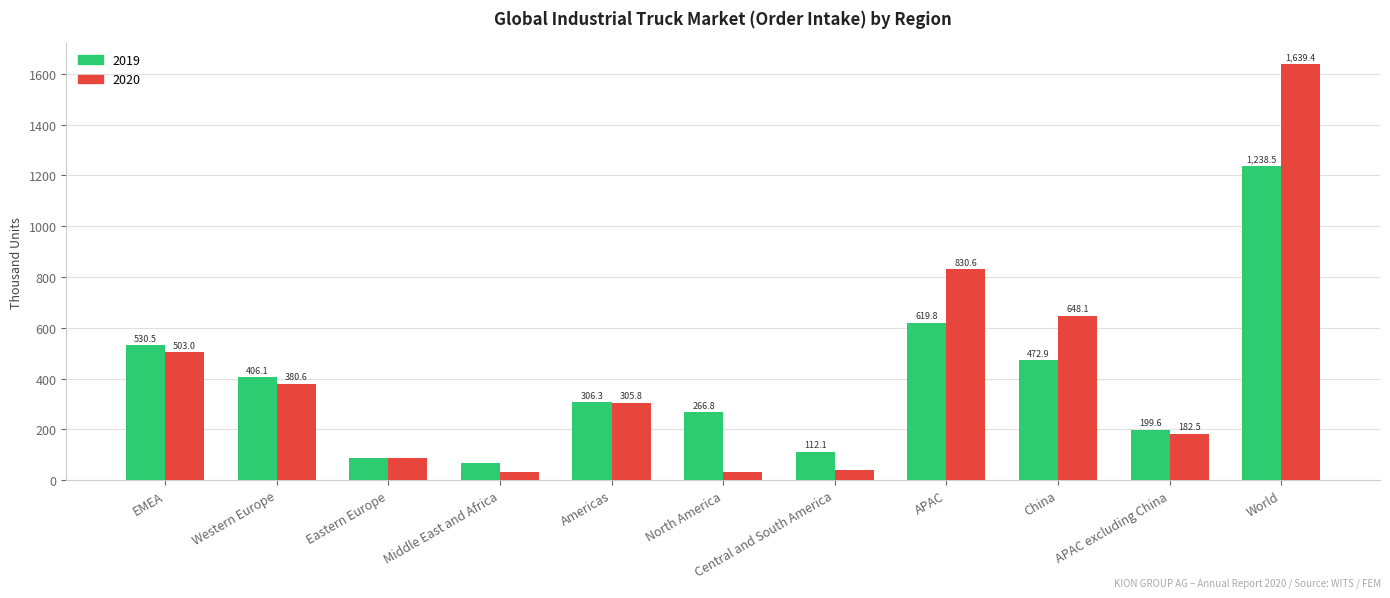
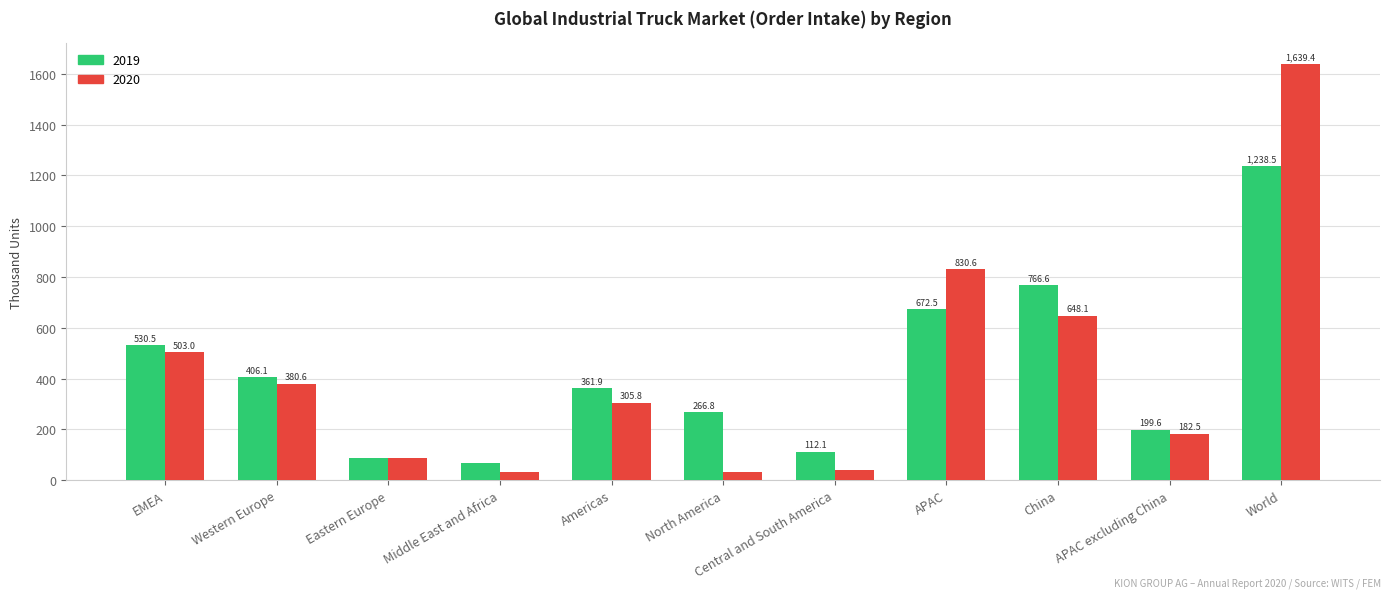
  {
    "2019": {
      "EMEA": "530.5",
      "Western Europe": "406.1",
-     "Americas": "306.3",
+     "Americas": "361.9",
      "North America": "266.8",
      "Central and South America": "112.1",
-     "APAC": "619.8",
-     "China": "472.9",
+     "APAC": "672.5",
+     "China": "766.6",
      "APAC excluding China": "199.6",
      "World": "1,238.5"
    },
    "2020": {
      "EMEA": "503.0",
      "Western Europe": "380.6",
      "Americas": "305.8",
      "APAC": "830.6",
      "China": "648.1",
      "APAC excluding China": "182.5",
      "World": "1,639.4"
    }
  }
